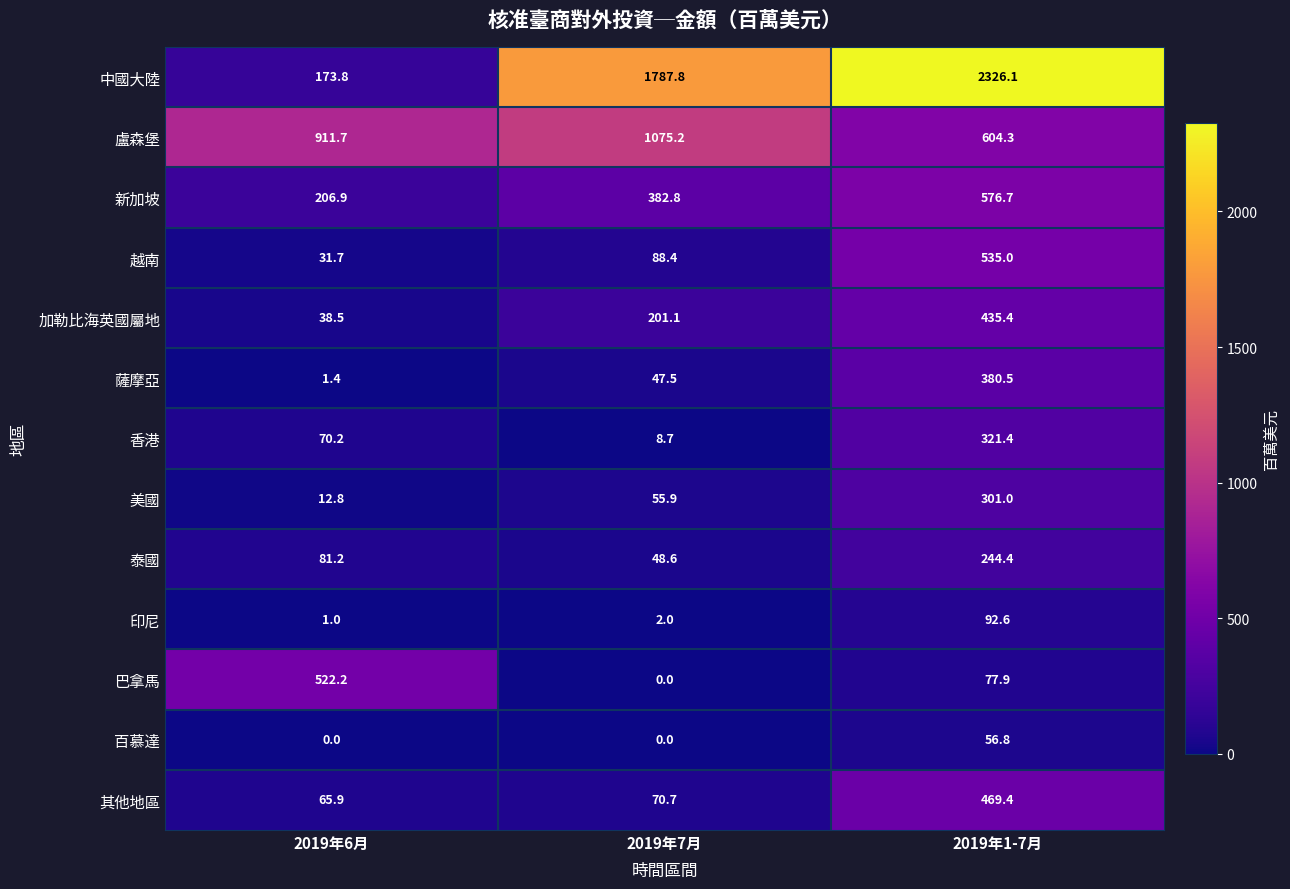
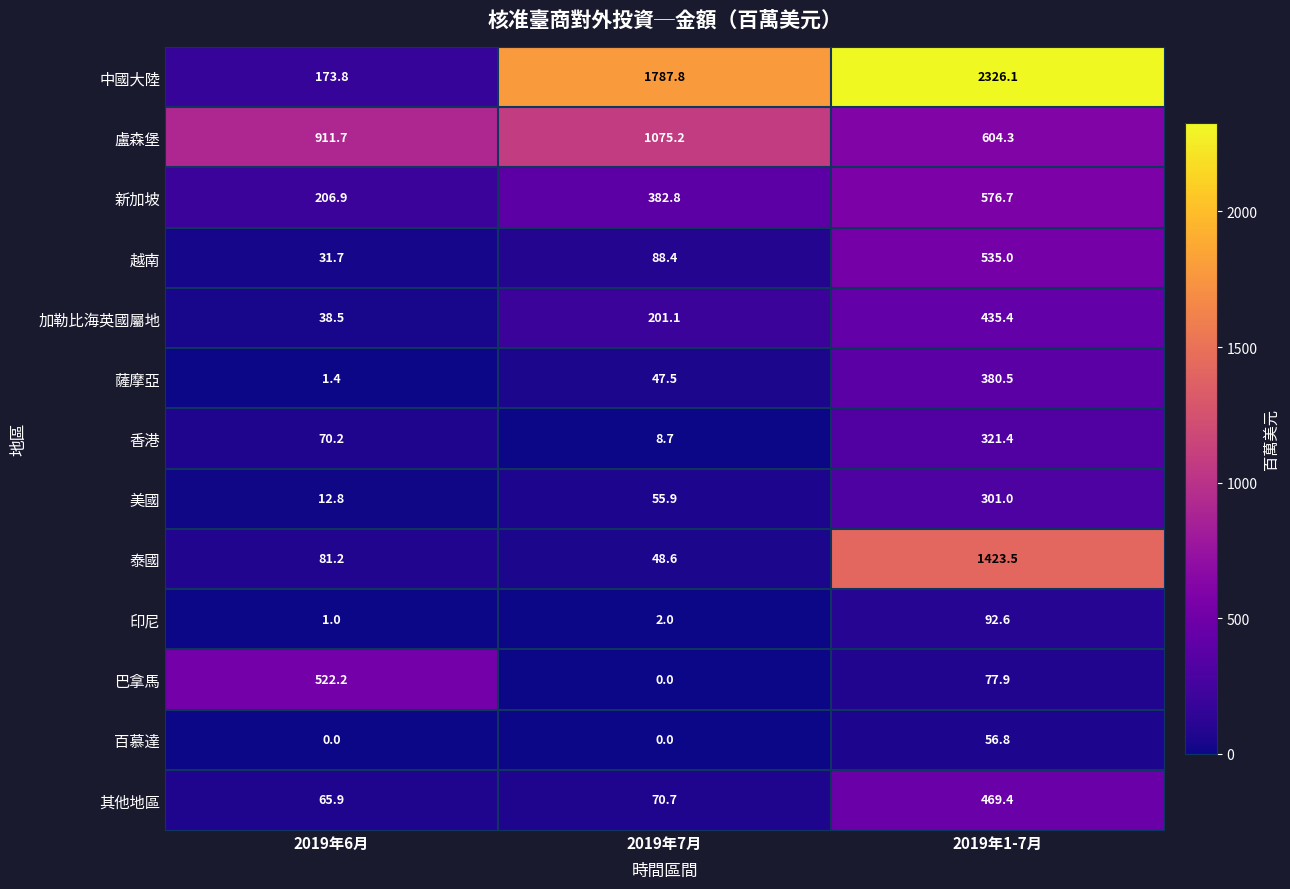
  {
    "中國大陸": {
      "2019年6月": 173.8,
      "2019年7月": 1787.8,
      "2019年1-7月": 2326.1
    },
    "盧森堡": {
      "2019年6月": 911.7,
      "2019年7月": 1075.2,
      "2019年1-7月": 604.3
    },
    "新加坡": {
      "2019年6月": 206.9,
      "2019年7月": 382.8,
      "2019年1-7月": 576.7
    },
    "越南": {
      "2019年6月": 31.7,
      "2019年7月": 88.4,
      "2019年1-7月": 535.0
    },
    "加勒比海英國屬地": {
      "2019年6月": 38.5,
      "2019年7月": 201.1,
      "2019年1-7月": 435.4
    },
    "薩摩亞": {
      "2019年6月": 1.4,
      "2019年7月": 47.5,
      "2019年1-7月": 380.5
    },
    "香港": {
      "2019年6月": 70.2,
      "2019年7月": 8.7,
      "2019年1-7月": 321.4
    },
    "美國": {
      "2019年6月": 12.8,
      "2019年7月": 55.9,
      "2019年1-7月": 301.0
    },
    "泰國": {
      "2019年6月": 81.2,
      "2019年7月": 48.6,
-     "2019年1-7月": 244.4
+     "2019年1-7月": 1423.5
    },
    "印尼": {
      "2019年6月": 1.0,
      "2019年7月": 2.0,
      "2019年1-7月": 92.6
    },
    "巴拿馬": {
      "2019年6月": 522.2,
      "2019年7月": 0.0,
      "2019年1-7月": 77.9
    },
    "百慕達": {
      "2019年6月": 0.0,
      "2019年7月": 0.0,
      "2019年1-7月": 56.8
    },
    "其他地區": {
      "2019年6月": 65.9,
      "2019年7月": 70.7,
      "2019年1-7月": 469.4
    }
  }
